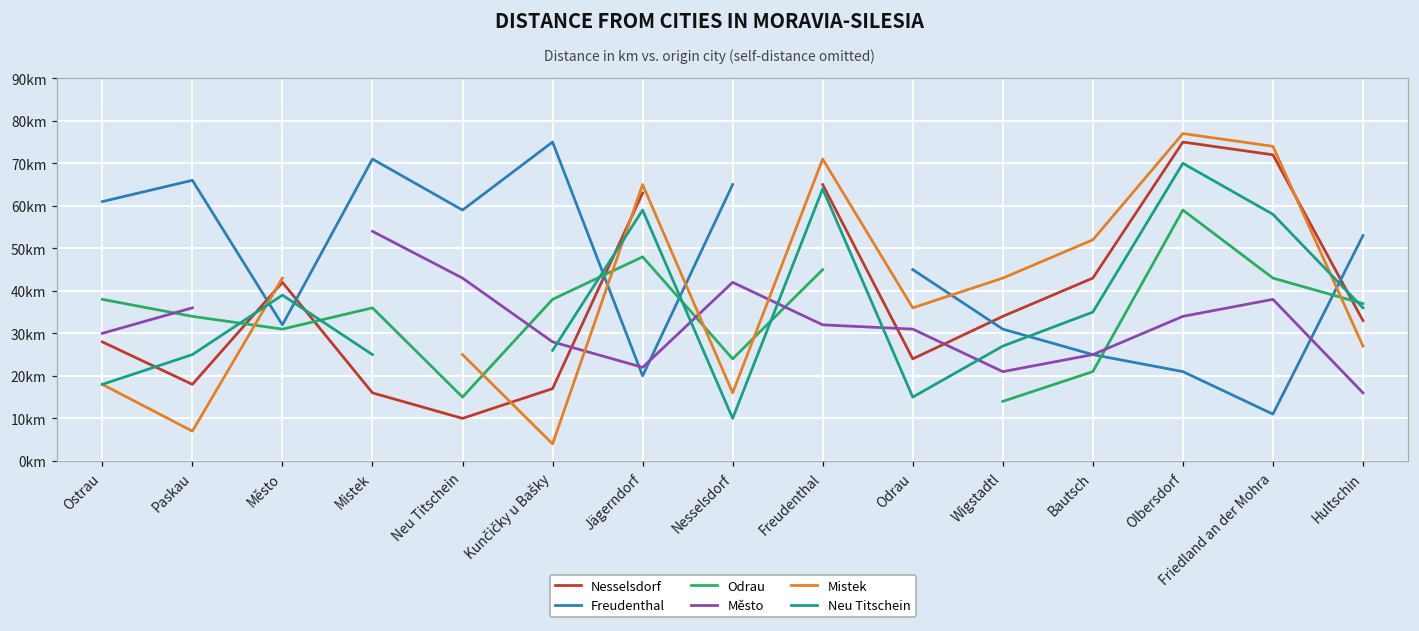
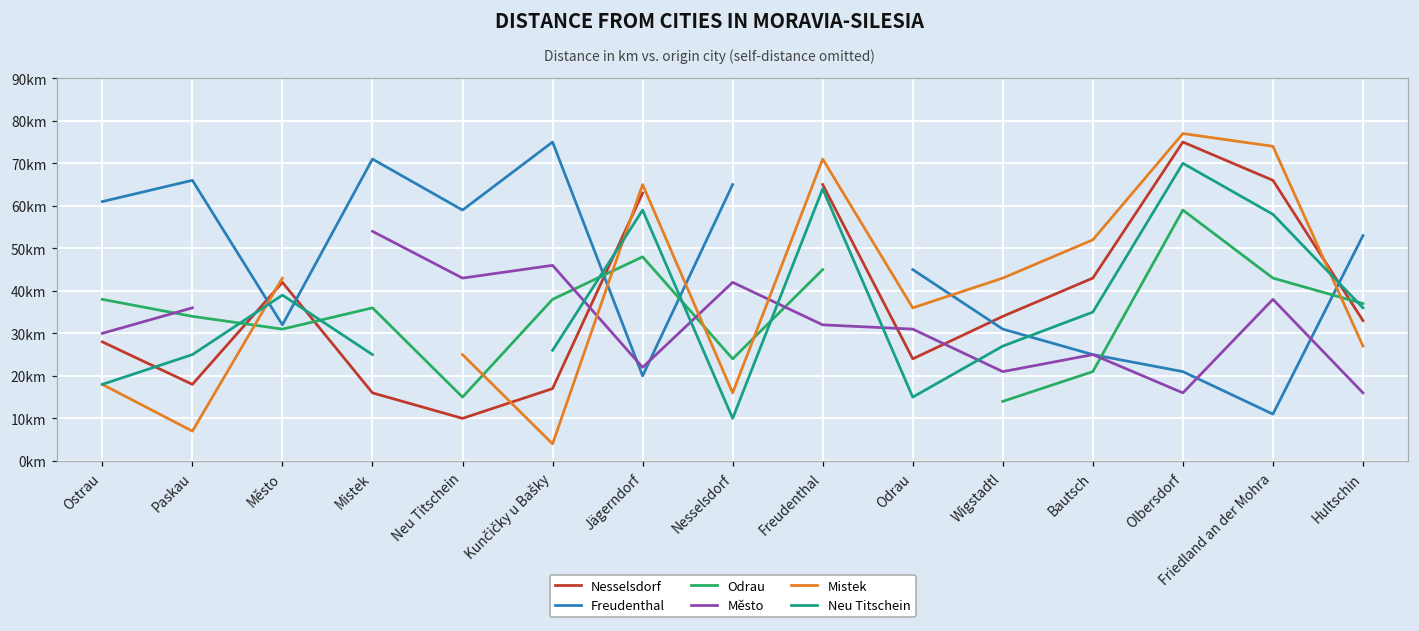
  {
    "Nesselsdorf": {
      "Ostrau": "28km",
      "Paskau": "18km",
      "Město": "42km",
      "Mistek": "16km",
      "Neu Titschein": "10km",
      "Kunčičky u Bašky": "17km",
      "Jägerndorf": "63km",
      "Freudenthal": "65km",
      "Odrau": "24km",
      "Wigstadtl": "34km",
      "Bautsch": "43km",
      "Olbersdorf": "75km",
-     "Friedland an der Mohra": "72km",
+     "Friedland an der Mohra": "66km",
      "Hultschin": "33km"
    },
    "Freudenthal": {
      "Ostrau": "61km",
      "Paskau": "66km",
      "Město": "32km",
      "Mistek": "71km",
      "Neu Titschein": "59km",
      "Kunčičky u Bašky": "75km",
      "Jägerndorf": "20km",
      "Nesselsdorf": "65km",
      "Odrau": "45km",
      "Wigstadtl": "31km",
      "Olbersdorf": "21km",
      "Friedland an der Mohra": "11km",
      "Hultschin": "53km"
    },
    "Město": {
      "Ostrau": "30km",
      "Paskau": "36km",
      "Mistek": "54km",
      "Neu Titschein": "43km",
-     "Kunčičky u Bašky": "28km",
+     "Kunčičky u Bašky": "46km",
      "Jägerndorf": "22km",
      "Nesselsdorf": "42km",
      "Freudenthal": "32km",
      "Odrau": "31km",
      "Wigstadtl": "21km",
-     "Olbersdorf": "34km",
+     "Olbersdorf": "16km",
      "Friedland an der Mohra": "38km",
      "Hultschin": "16km"
    },
    "Mistek": {
      "Paskau": "7km",
      "Město": "43km",
      "Neu Titschein": "25km",
      "Kunčičky u Bašky": "4km",
      "Jägerndorf": "65km",
      "Nesselsdorf": "16km",
      "Freudenthal": "71km",
      "Odrau": "36km",
      "Wigstadtl": "43km",
      "Bautsch": "52km",
      "Olbersdorf": "77km",
      "Friedland an der Mohra": "74km",
      "Hultschin": "27km"
    }
  }
